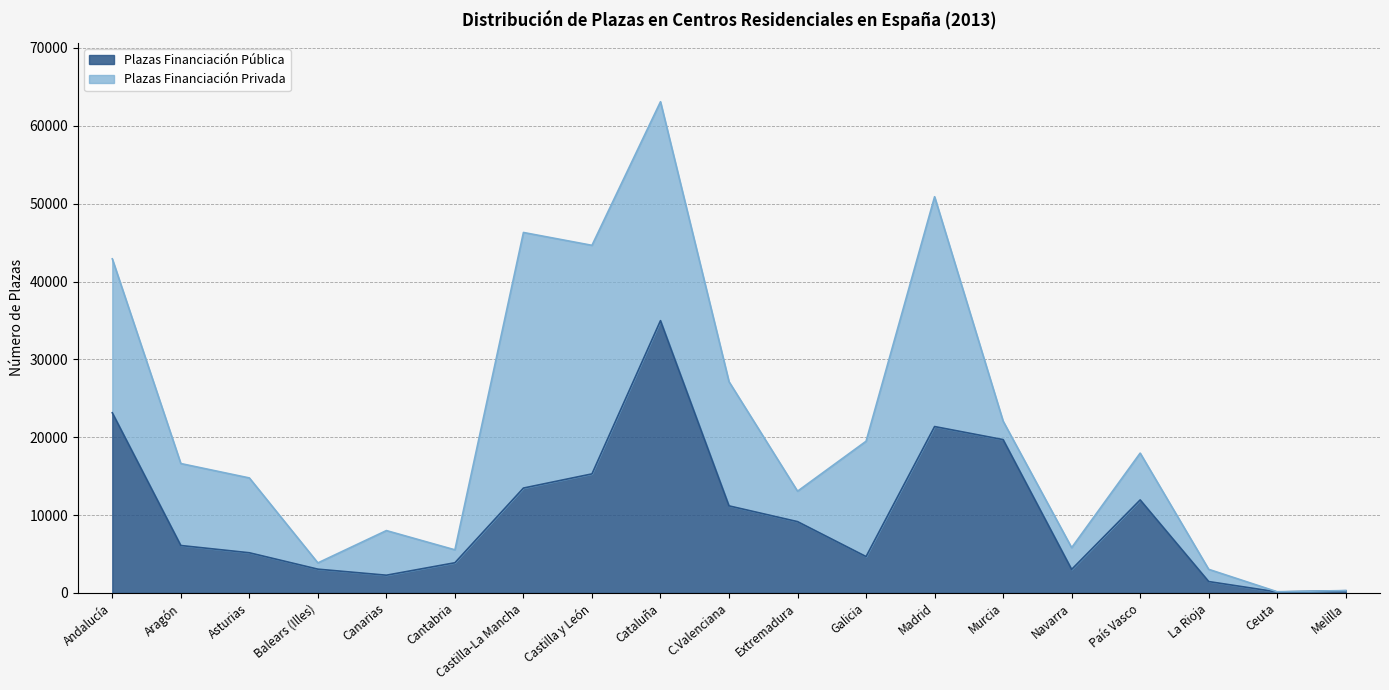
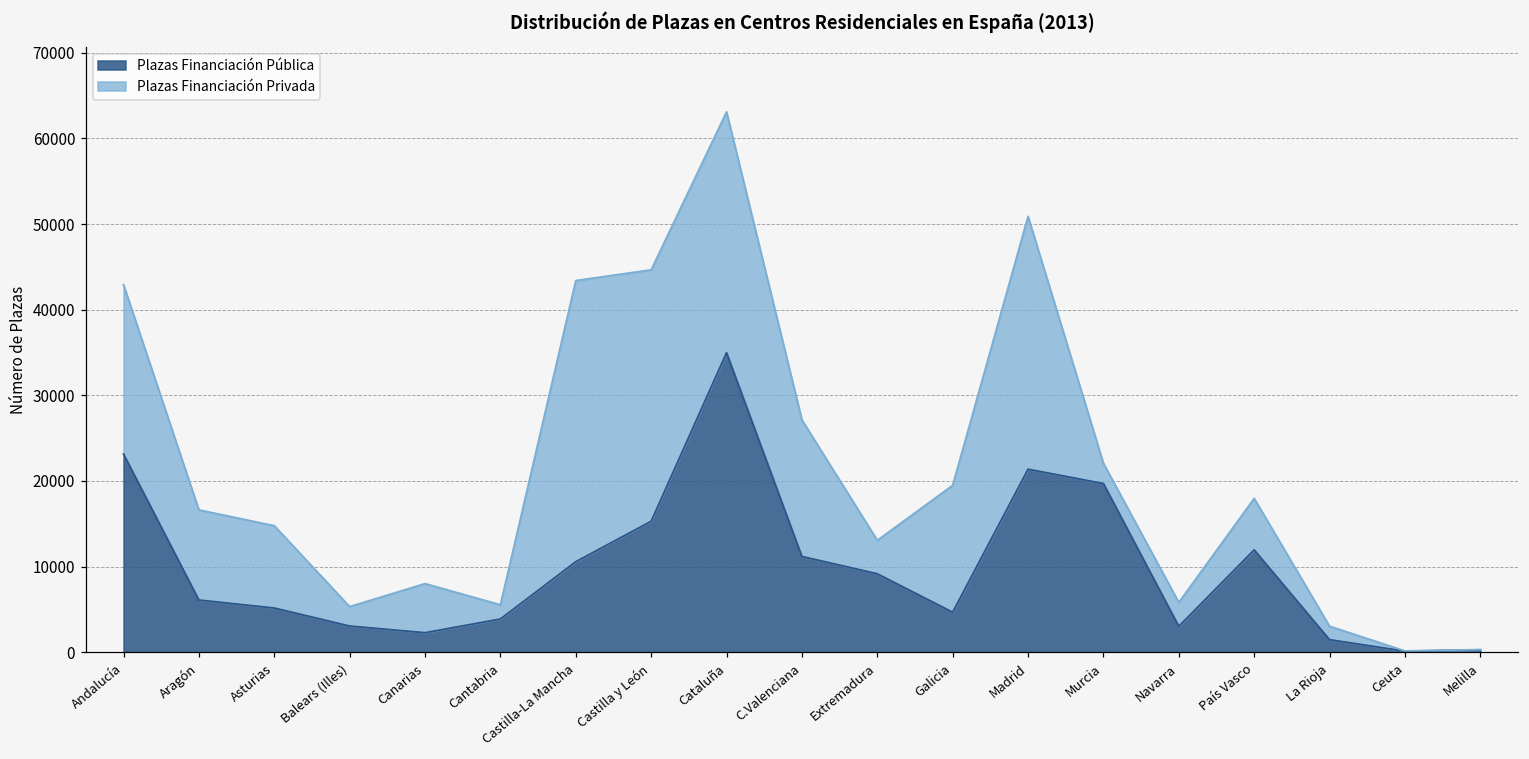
  {
    "Plazas Financiación Pública": {
      "Andalucía": 23000,
      "Aragón": 6000,
      "Asturias": 5000,
      "Balears (Illes)": 3000,
      "Canarias": 2000,
      "Cantabria": 4000,
-     "Castilla-La Mancha": 13000,
+     "Castilla-La Mancha": 11000,
      "Castilla y León": 15000,
      "Cataluña": 35000,
      "C.Valenciana": 11000,
      "Extremadura": 9000,
      "Galicia": 5000,
      "Madrid": 21000,
      "Murcia": 20000,
      "Navarra": 3000,
      "País Vasco": 12000,
      "La Rioja": 1000
    },
    "Plazas Financiación Privada": {
      "Andalucía": 20000,
      "Aragón": 11000,
      "Asturias": 10000,
-     "Balears (Illes)": 1000,
+     "Balears (Illes)": 2000,
      "Canarias": 6000,
      "Cantabria": 2000,
      "Castilla-La Mancha": 33000,
      "Castilla y León": 29000,
      "Cataluña": 28000,
      "C.Valenciana": 16000,
      "Extremadura": 4000,
      "Galicia": 15000,
      "Madrid": 30000,
      "Murcia": 2000,
      "Navarra": 3000,
      "País Vasco": 6000,
      "La Rioja": 2000
    }
  }
